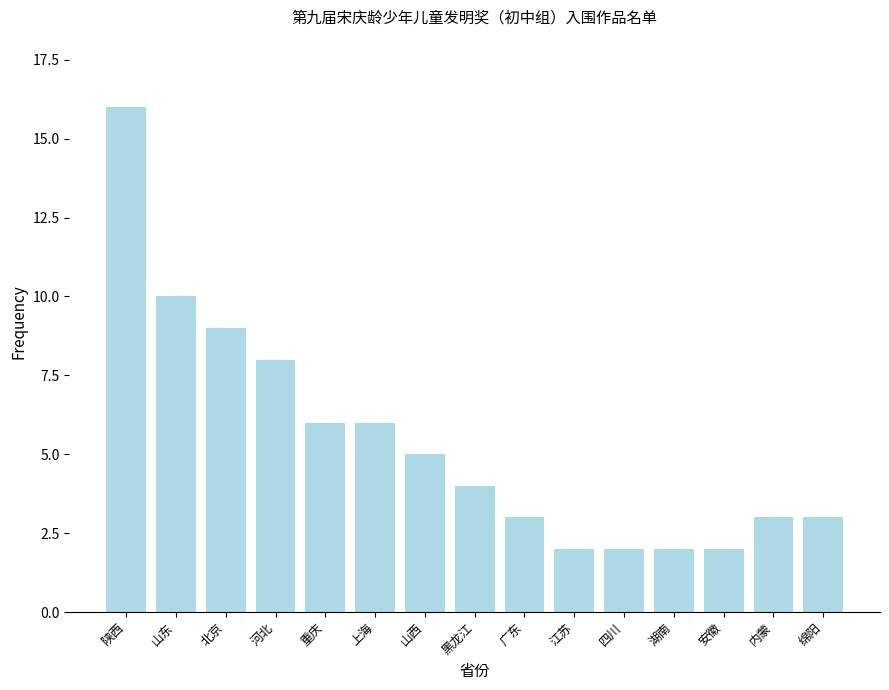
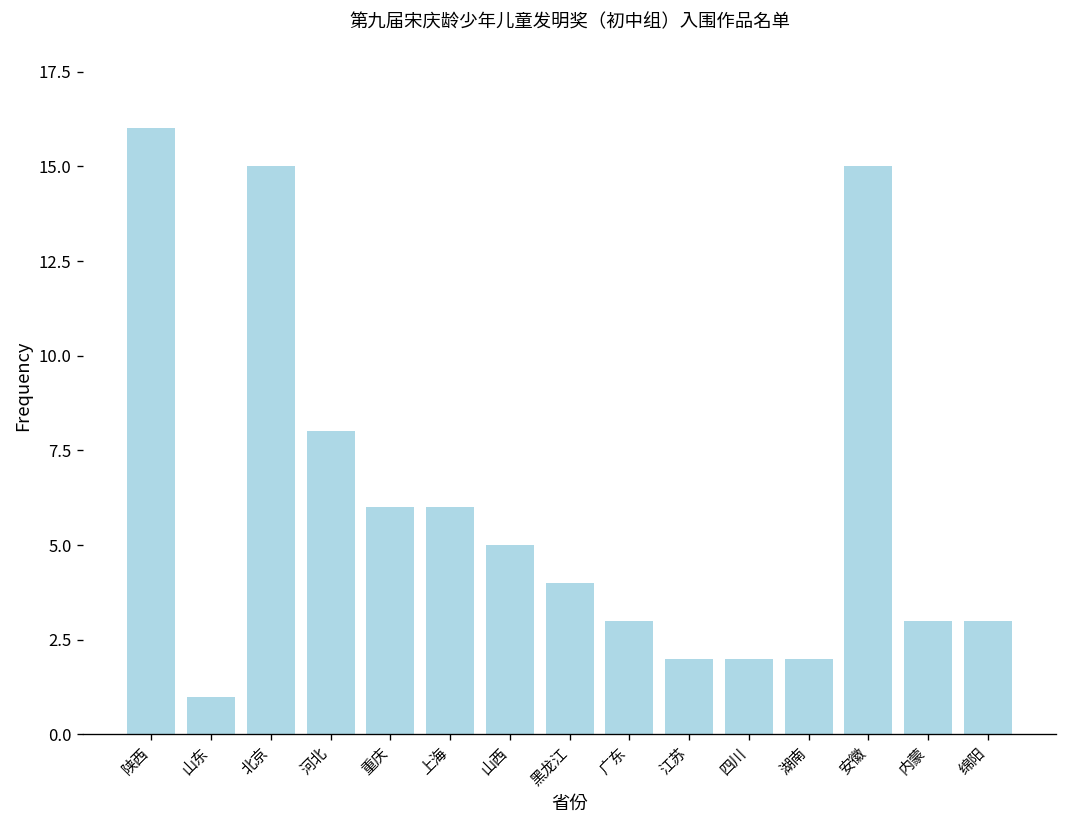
  {
    "陕西": 16,
-   "山东": 10,
-   "北京": 9,
+   "山东": 1,
+   "北京": 15,
    "河北": 8,
    "重庆": 6,
    "上海": 6,
    "山西": 5,
    "黑龙江": 4,
    "广东": 3,
    "江苏": 2,
    "四川": 2,
    "湖南": 2,
-   "安徽": 2,
+   "安徽": 15,
    "内蒙": 3,
    "绵阳": 3
  }
